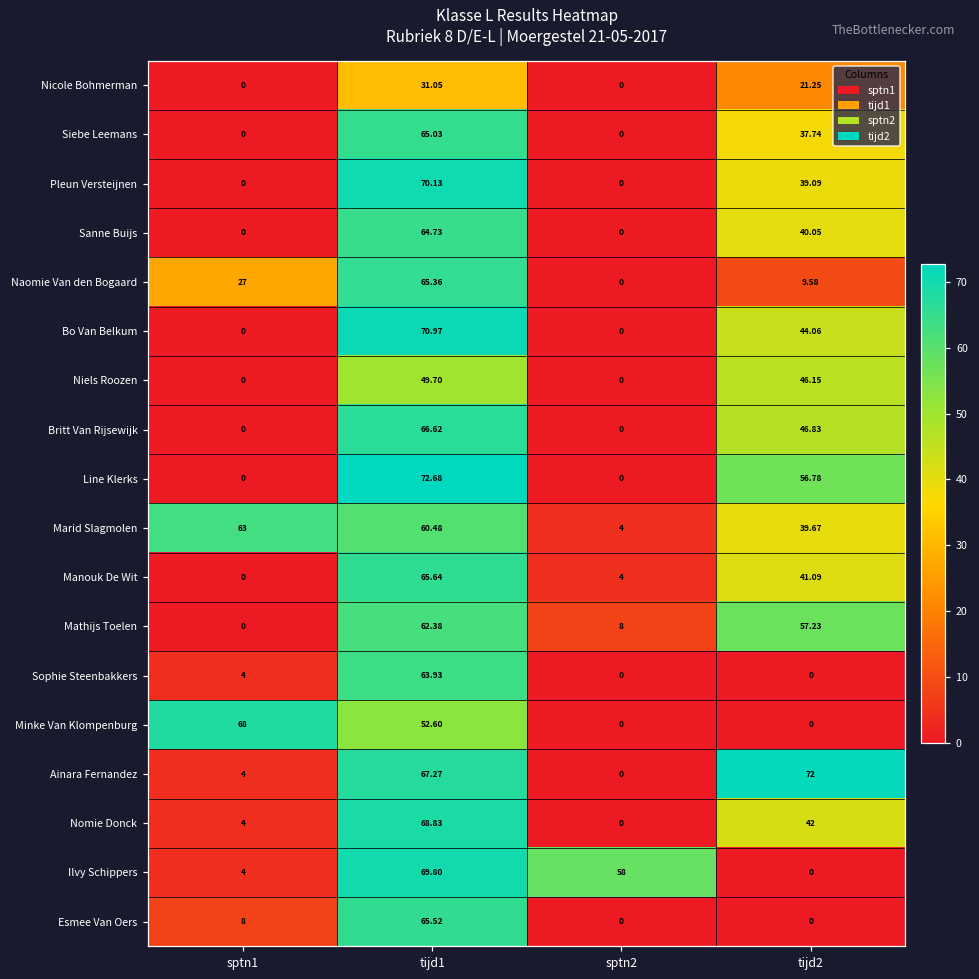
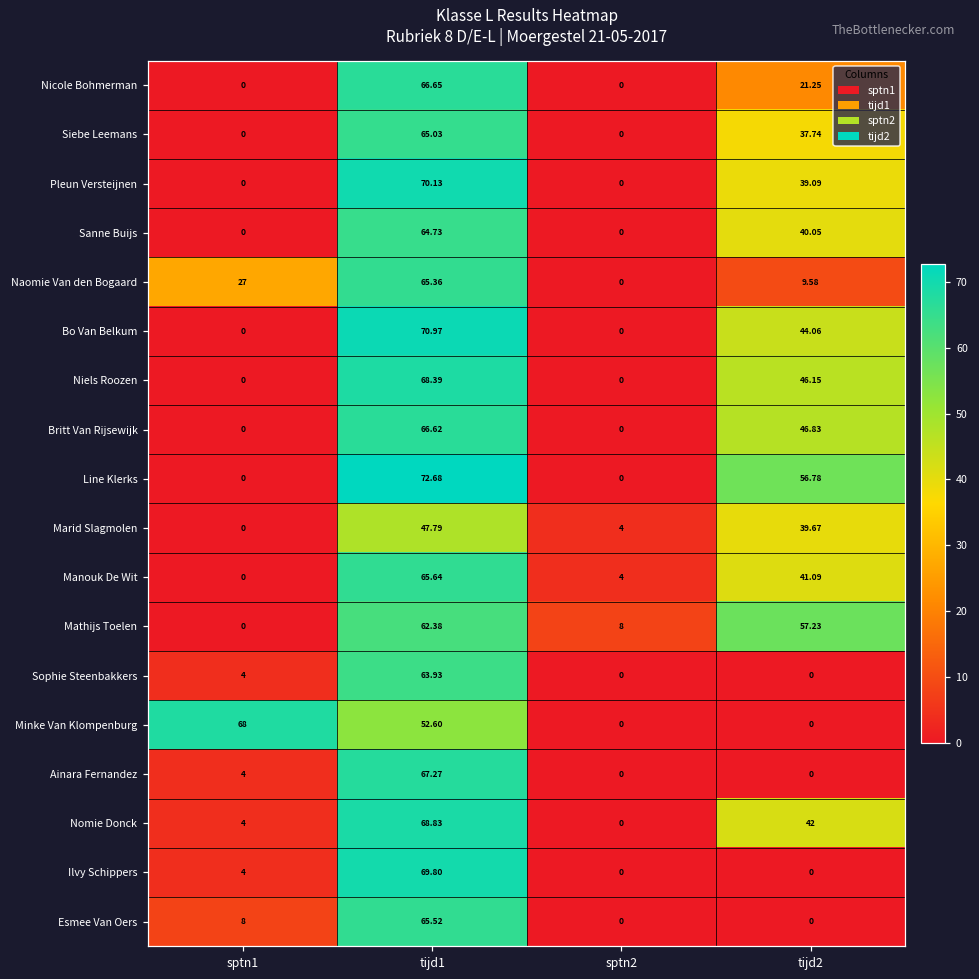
  {
    "Nicole Bohmerman": {
      "sptn1": 0,
-     "tijd1": 31.05,
+     "tijd1": 66.65,
      "sptn2": 0,
      "tijd2": 21.25
    },
    "Siebe Leemans": {
      "sptn1": 0,
      "tijd1": 65.03,
      "sptn2": 0,
      "tijd2": 37.74
    },
    "Pleun Versteijnen": {
      "sptn1": 0,
      "tijd1": 70.13,
      "sptn2": 0,
      "tijd2": 39.09
    },
    "Sanne Buijs": {
      "sptn1": 0,
      "tijd1": 64.73,
      "sptn2": 0,
      "tijd2": 40.05
    },
    "Naomie Van den Bogaard": {
      "sptn1": 27,
      "tijd1": 65.36,
      "sptn2": 0,
      "tijd2": 9.58
    },
    "Bo Van Belkum": {
      "sptn1": 0,
      "tijd1": 70.97,
      "sptn2": 0,
      "tijd2": 44.06
    },
    "Niels Roozen": {
      "sptn1": 0,
-     "tijd1": 49.70,
+     "tijd1": 68.39,
      "sptn2": 0,
      "tijd2": 46.15
    },
    "Britt Van Rijsewijk": {
      "sptn1": 0,
      "tijd1": 66.62,
      "sptn2": 0,
      "tijd2": 46.83
    },
    "Line Klerks": {
      "sptn1": 0,
      "tijd1": 72.68,
      "sptn2": 0,
      "tijd2": 56.78
    },
    "Marid Slagmolen": {
-     "sptn1": 63,
-     "tijd1": 60.48,
+     "sptn1": 0,
+     "tijd1": 47.79,
      "sptn2": 4,
      "tijd2": 39.67
    },
    "Manouk De Wit": {
      "sptn1": 0,
      "tijd1": 65.64,
      "sptn2": 4,
      "tijd2": 41.09
    },
    "Mathijs Toelen": {
      "sptn1": 0,
      "tijd1": 62.38,
      "sptn2": 8,
      "tijd2": 57.23
    },
    "Sophie Steenbakkers": {
      "sptn1": 4,
      "tijd1": 63.93,
      "sptn2": 0,
      "tijd2": 0
    },
    "Minke Van Klompenburg": {
      "sptn1": 68,
      "tijd1": 52.60,
      "sptn2": 0,
      "tijd2": 0
    },
    "Ainara Fernandez": {
      "sptn1": 4,
      "tijd1": 67.27,
      "sptn2": 0,
-     "tijd2": 72
+     "tijd2": 0
    },
    "Nomie Donck": {
      "sptn1": 4,
      "tijd1": 68.83,
      "sptn2": 0,
      "tijd2": 42
    },
    "Ilvy Schippers": {
      "sptn1": 4,
      "tijd1": 69.80,
-     "sptn2": 58,
+     "sptn2": 0,
      "tijd2": 0
    },
    "Esmee Van Oers": {
      "sptn1": 8,
      "tijd1": 65.52,
      "sptn2": 0,
      "tijd2": 0
    }
  }
